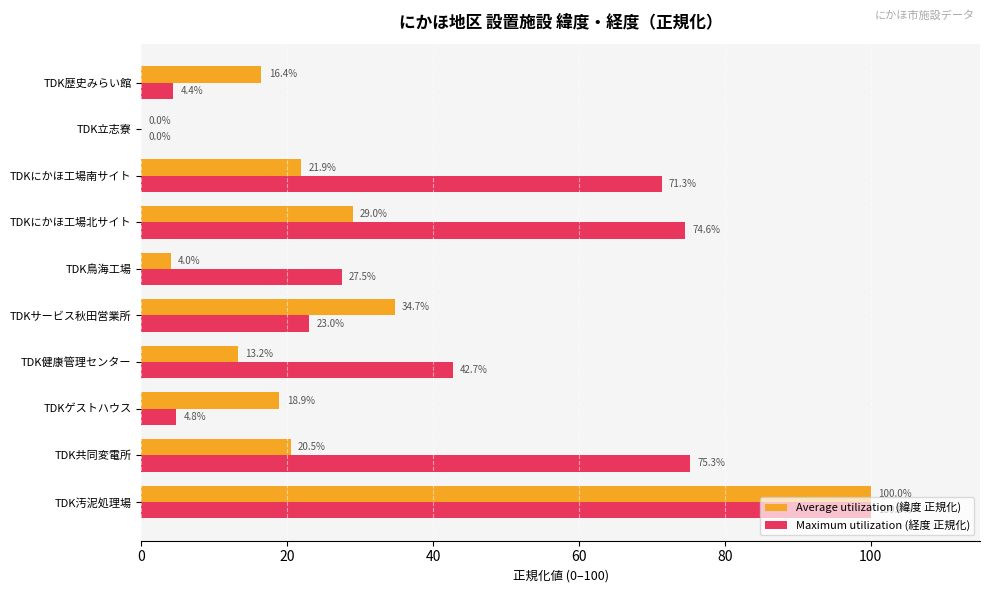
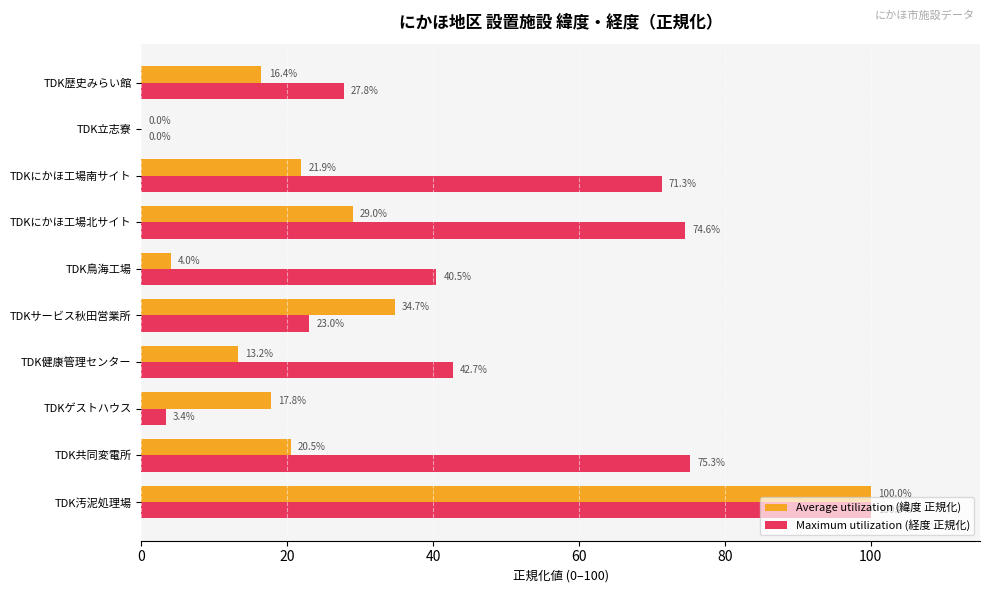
  {
    "Average utilization (緯度 正規化)": {
      "TDK歴史みらい館": "16.4%",
      "TDK立志寮": "0.0%",
      "TDKにかほ工場南サイト": "21.9%",
      "TDKにかほ工場北サイト": "29.0%",
      "TDK鳥海工場": "4.0%",
      "TDKサービス秋田営業所": "34.7%",
      "TDK健康管理センター": "13.2%",
-     "TDKゲストハウス": "18.9%",
+     "TDKゲストハウス": "17.8%",
      "TDK共同変電所": "20.5%"
    },
    "Maximum utilization (経度 正規化)": {
-     "TDK歴史みらい館": "4.4%",
+     "TDK歴史みらい館": "27.8%",
      "TDK立志寮": "0.0%",
      "TDKにかほ工場南サイト": "71.3%",
      "TDKにかほ工場北サイト": "74.6%",
-     "TDK鳥海工場": "27.5%",
+     "TDK鳥海工場": "40.5%",
      "TDKサービス秋田営業所": "23.0%",
      "TDK健康管理センター": "42.7%",
-     "TDKゲストハウス": "4.8%",
+     "TDKゲストハウス": "3.4%",
      "TDK共同変電所": "75.3%"
    }
  }
